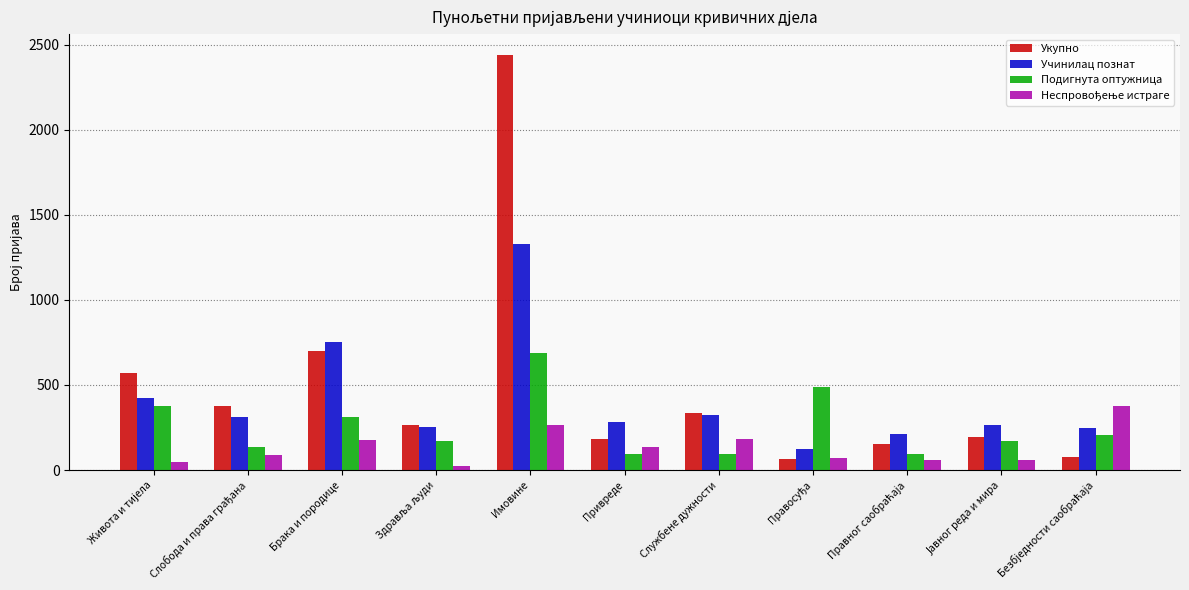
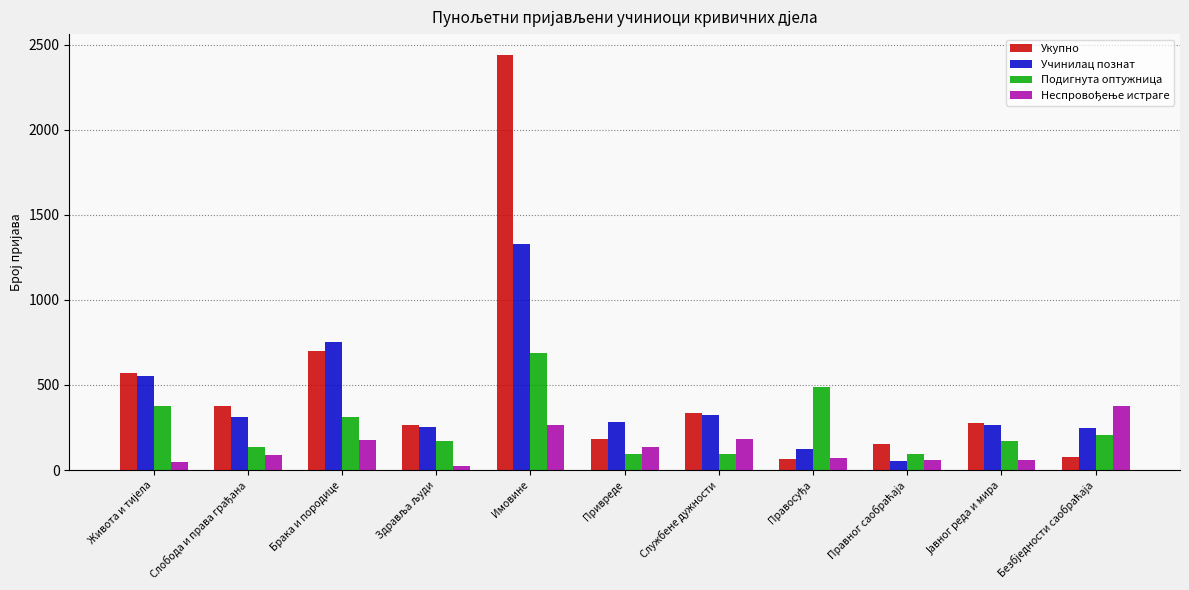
  {
    "Укупно": {
      "Живота и тијела": 570,
      "Слобода и права грађана": 380,
      "Брака и породице": 700,
      "Здравља људи": 260,
      "Имовине": 2440,
      "Привреде": 180,
      "Службене дужности": 340,
      "Правосуђа": 70,
      "Правног саобраћаја": 150,
-     "Јавног реда и мира": 200,
+     "Јавног реда и мира": 280,
      "Безбједности саобраћаја": 80
    },
    "Учинилац познат": {
-     "Живота и тијела": 430,
+     "Живота и тијела": 550,
      "Слобода и права грађана": 310,
      "Брака и породице": 750,
      "Здравља људи": 250,
      "Имовине": 1330,
      "Привреде": 290,
      "Службене дужности": 330,
      "Правосуђа": 130,
-     "Правног саобраћаја": 210,
+     "Правног саобраћаја": 60,
      "Јавног реда и мира": 270,
      "Безбједности саобраћаја": 250
    },
    "Подигнута оптужница": {
      "Живота и тијела": 380,
      "Слобода и права грађана": 140,
      "Брака и породице": 310,
      "Здравља људи": 170,
      "Имовине": 690,
      "Привреде": 100,
      "Службене дужности": 90,
      "Правосуђа": 490,
      "Правног саобраћаја": 100,
      "Јавног реда и мира": 170,
      "Безбједности саобраћаја": 200
    },
    "Неспровођење истраге": {
      "Живота и тијела": 50,
      "Слобода и права грађана": 90,
      "Брака и породице": 180,
      "Здравља људи": 20,
      "Имовине": 260,
      "Привреде": 130,
      "Службене дужности": 180,
      "Правосуђа": 70,
      "Правног саобраћаја": 60,
      "Јавног реда и мира": 60,
      "Безбједности саобраћаја": 380
    }
  }
